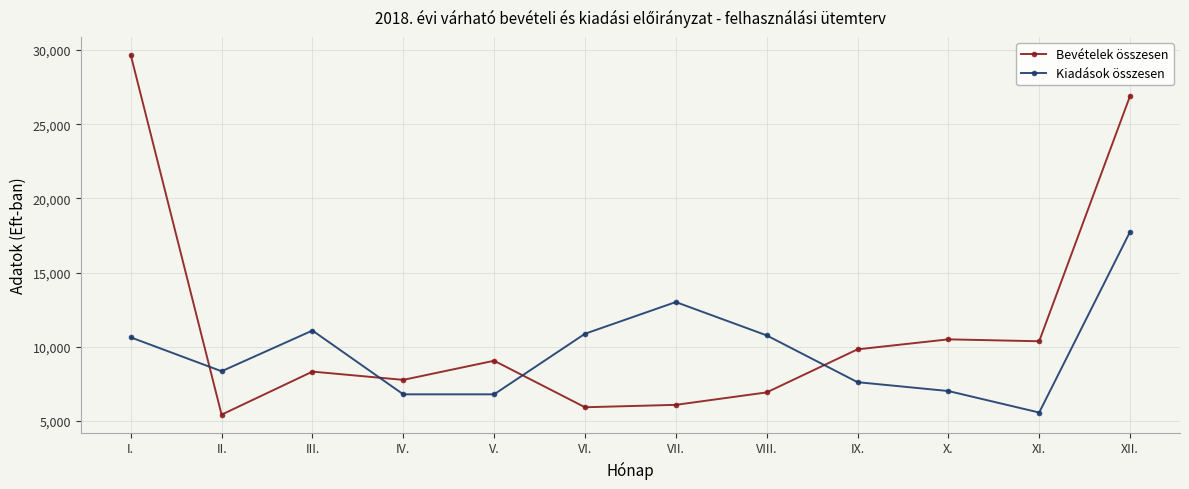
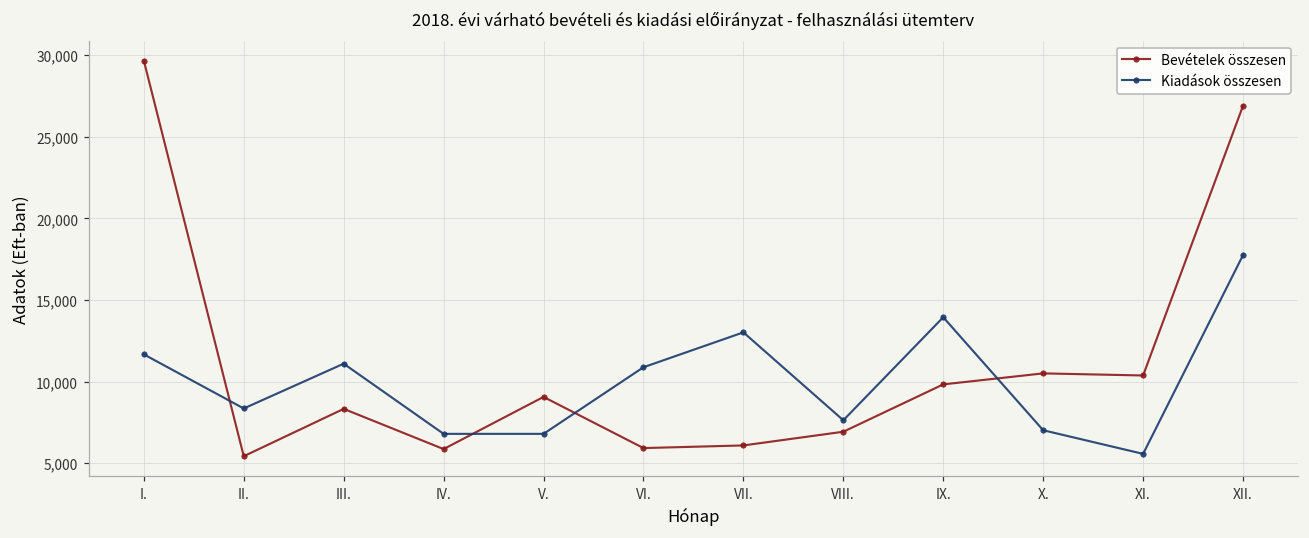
  {
    "Bevételek összesen": {
      "I.": "29,700",
      "II.": "5,400",
      "III.": "8,300",
-     "IV.": "7,800",
+     "IV.": "5,900",
      "V.": "9,100",
      "VI.": "5,900",
      "VII.": "6,100",
      "VIII.": "6,900",
      "IX.": "9,800",
      "X.": "10,500",
      "XI.": "10,400",
      "XII.": "26,900"
    },
    "Kiadások összesen": {
-     "I.": "10,600",
+     "I.": "11,700",
      "II.": "8,400",
      "III.": "11,100",
      "IV.": "6,800",
      "V.": "6,800",
      "VI.": "10,900",
      "VII.": "13,000",
-     "VIII.": "10,800",
-     "IX.": "7,600",
+     "VIII.": "7,600",
+     "IX.": "13,900",
      "X.": "7,000",
      "XI.": "5,600",
      "XII.": "17,800"
    }
  }
